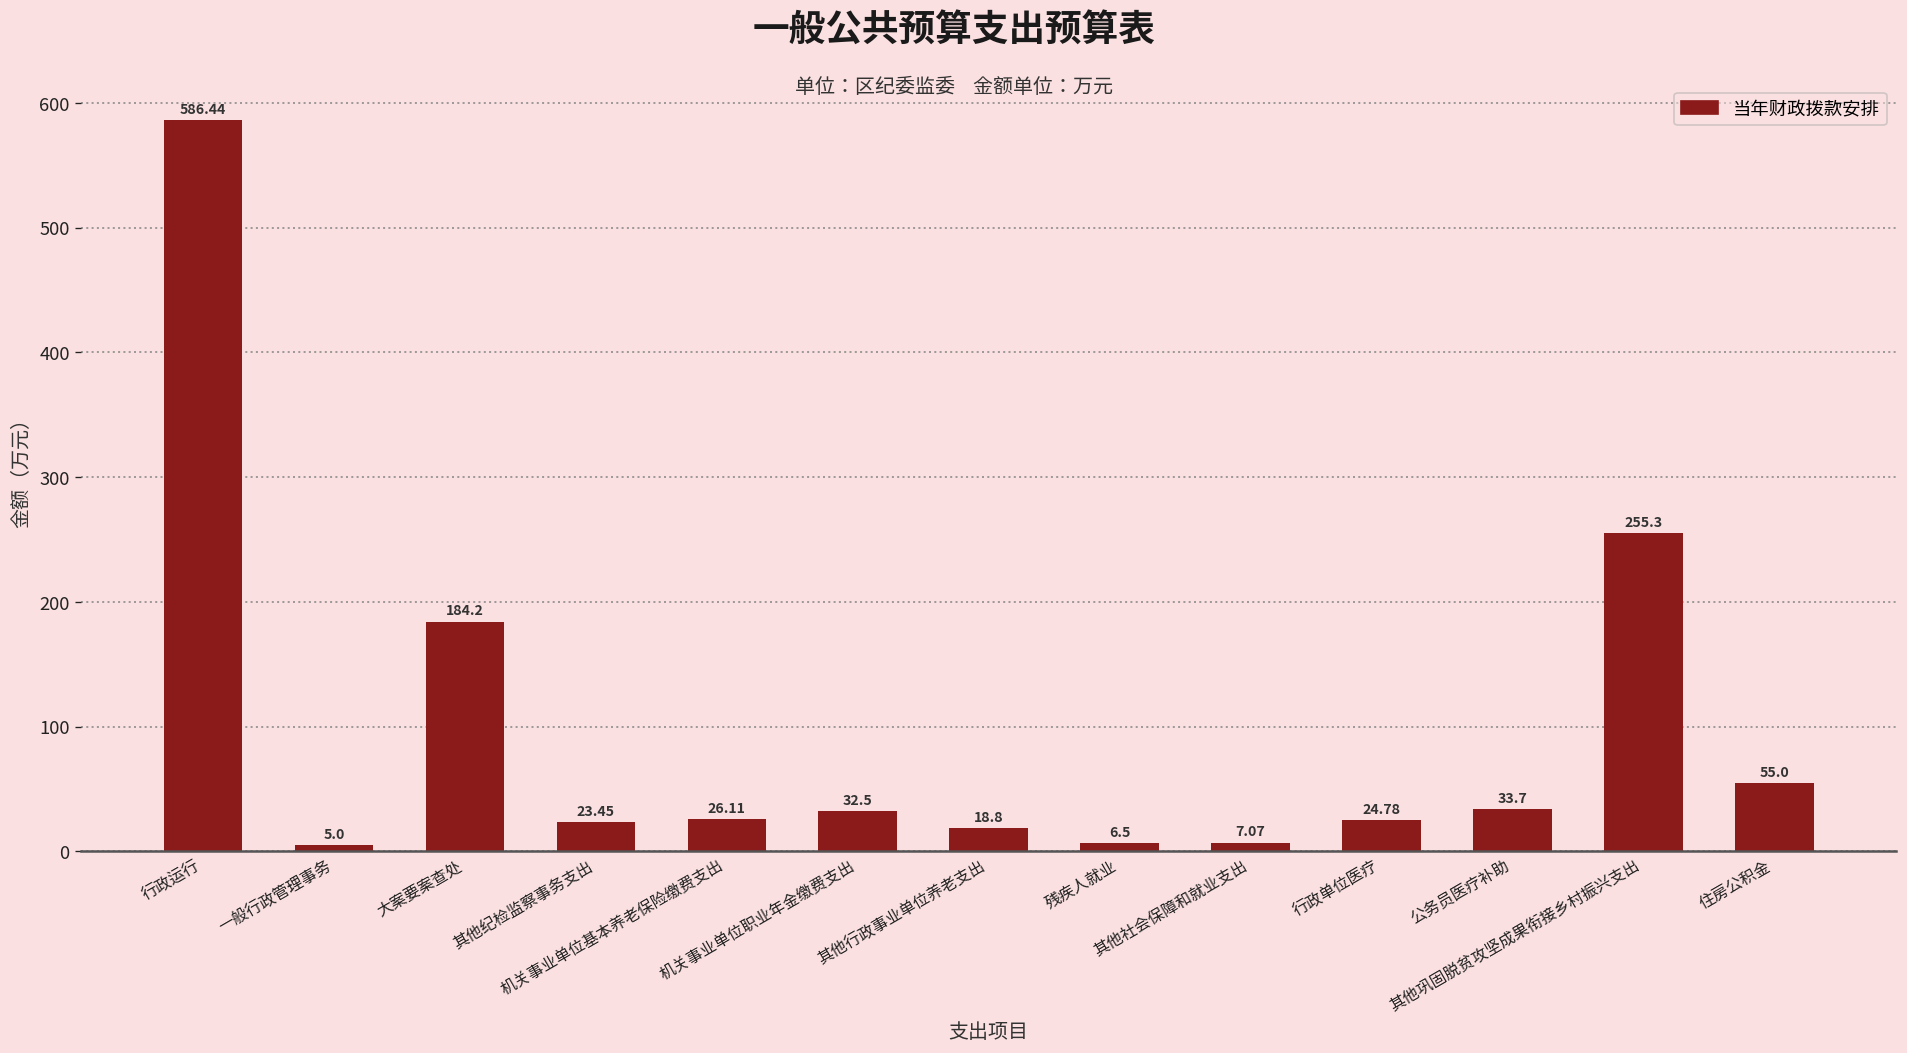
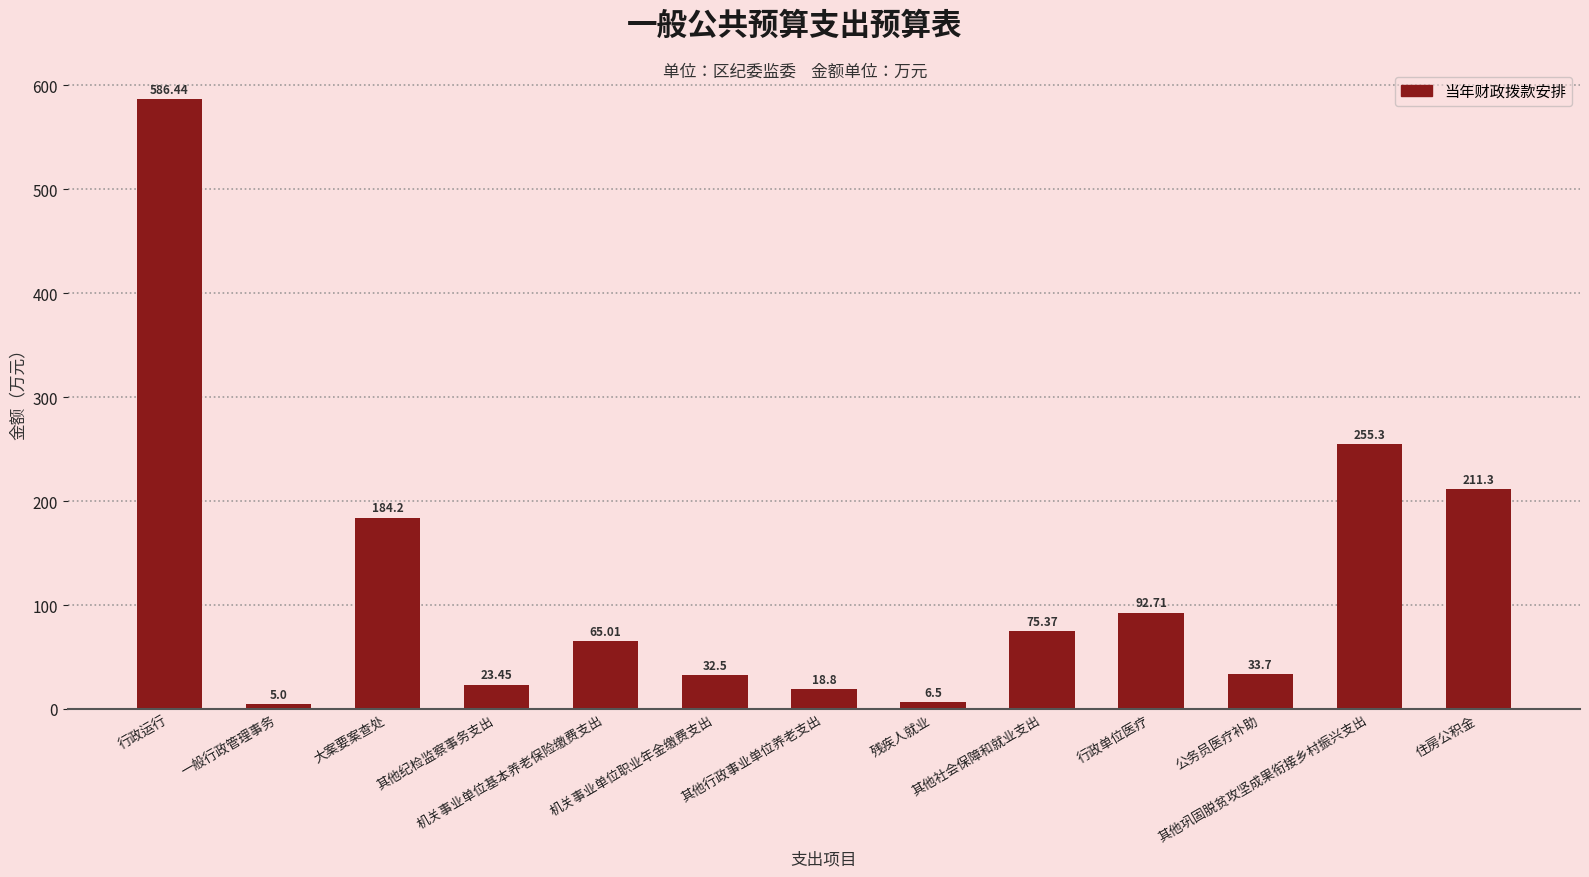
  {
    "行政运行": 586.44,
    "一般行政管理事务": 5.0,
    "大案要案查处": 184.2,
    "其他纪检监察事务支出": 23.45,
-   "机关事业单位基本养老保险缴费支出": 26.11,
+   "机关事业单位基本养老保险缴费支出": 65.01,
    "机关事业单位职业年金缴费支出": 32.5,
    "其他行政事业单位养老支出": 18.8,
    "残疾人就业": 6.5,
-   "其他社会保障和就业支出": 7.07,
-   "行政单位医疗": 24.78,
+   "其他社会保障和就业支出": 75.37,
+   "行政单位医疗": 92.71,
    "公务员医疗补助": 33.7,
    "其他巩固脱贫攻坚成果衔接乡村振兴支出": 255.3,
-   "住房公积金": 55.0
+   "住房公积金": 211.3
  }
